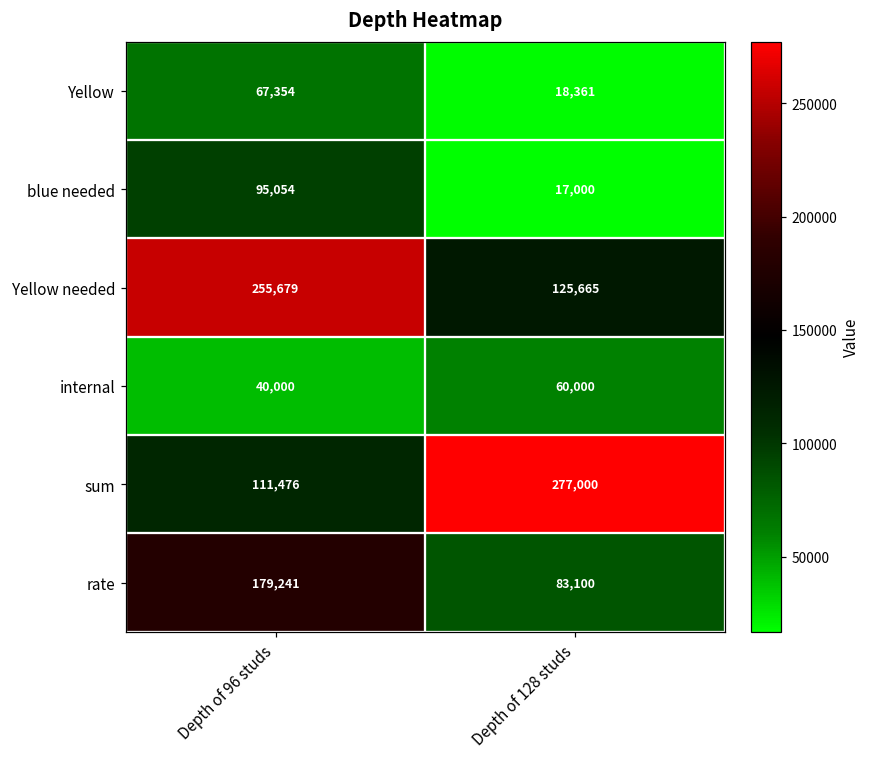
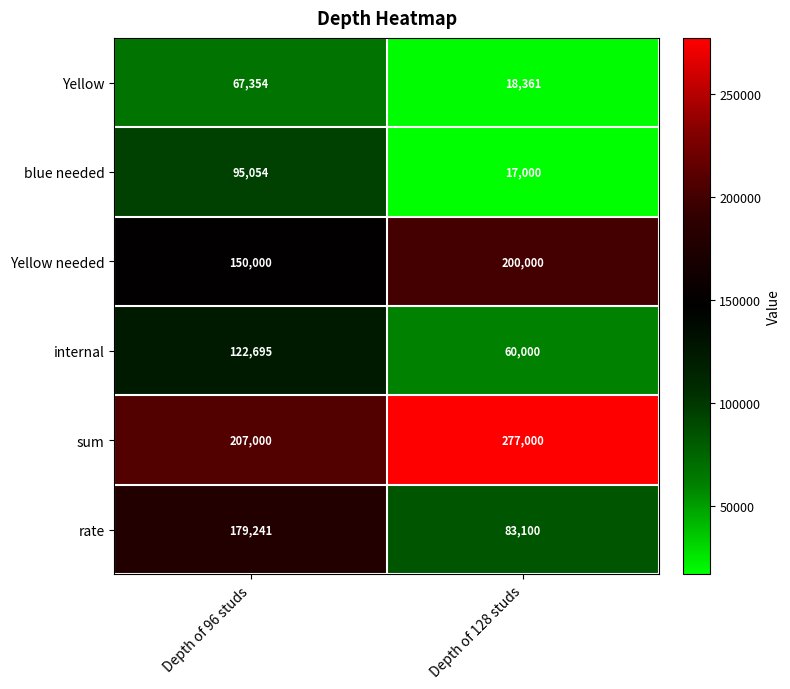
  {
    "Yellow": {
      "Depth of 96 studs": "67,354",
      "Depth of 128 studs": "18,361"
    },
    "blue needed": {
      "Depth of 96 studs": "95,054",
      "Depth of 128 studs": "17,000"
    },
    "Yellow needed": {
-     "Depth of 96 studs": "255,679",
-     "Depth of 128 studs": "125,665"
+     "Depth of 96 studs": "150,000",
+     "Depth of 128 studs": "200,000"
    },
    "internal": {
-     "Depth of 96 studs": "40,000",
+     "Depth of 96 studs": "122,695",
      "Depth of 128 studs": "60,000"
    },
    "sum": {
-     "Depth of 96 studs": "111,476",
+     "Depth of 96 studs": "207,000",
      "Depth of 128 studs": "277,000"
    },
    "rate": {
      "Depth of 96 studs": "179,241",
      "Depth of 128 studs": "83,100"
    }
  }
